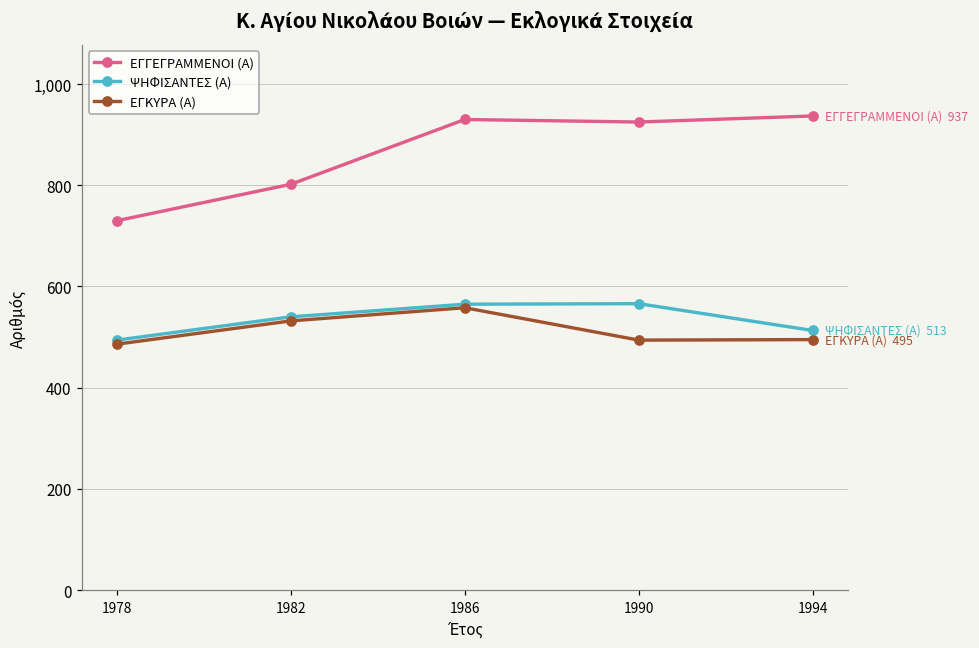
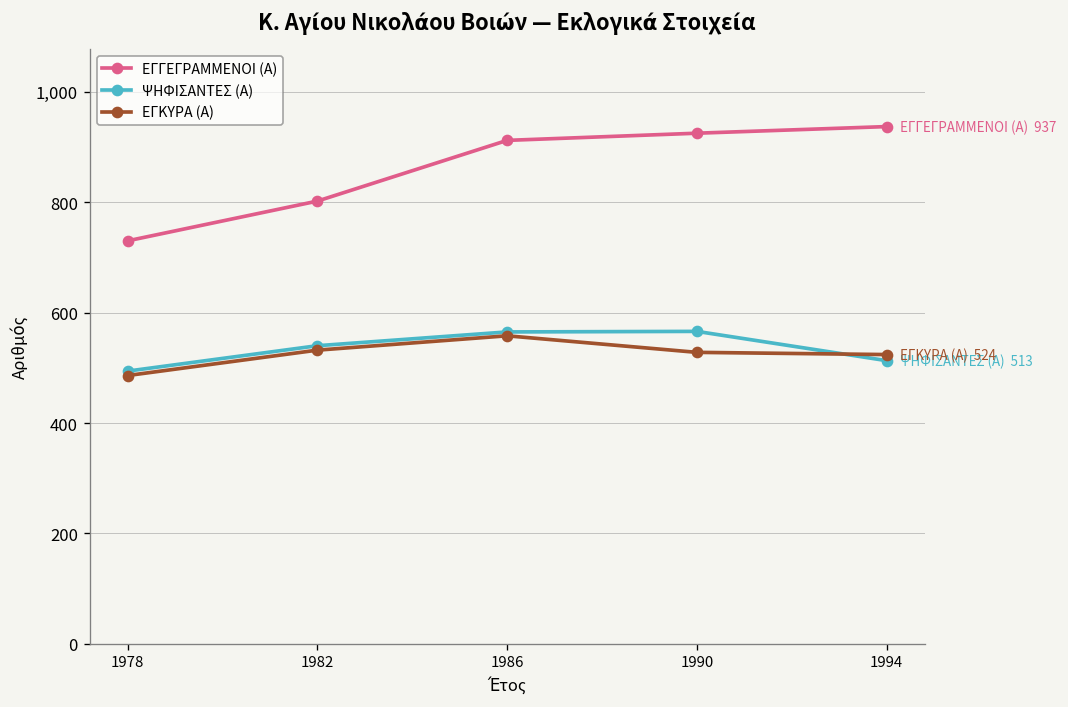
  {
    "ΕΓΓΕΓΡΑΜΜΕΝΟΙ (Α)": {
      "1978": 730,
      "1982": 800,
-     "1986": 930,
+     "1986": 910,
      "1990": 930
    },
    "ΨΗΦΙΣΑΝΤΕΣ (Α)": {
      "1978": 490,
      "1982": 540,
      "1986": 570,
      "1990": 570
    },
    "ΕΓΚΥΡΑ (Α)": {
-     "1990": 490,
-     "1994": 495
+     "1990": 530,
+     "1994": 524
    }
  }
